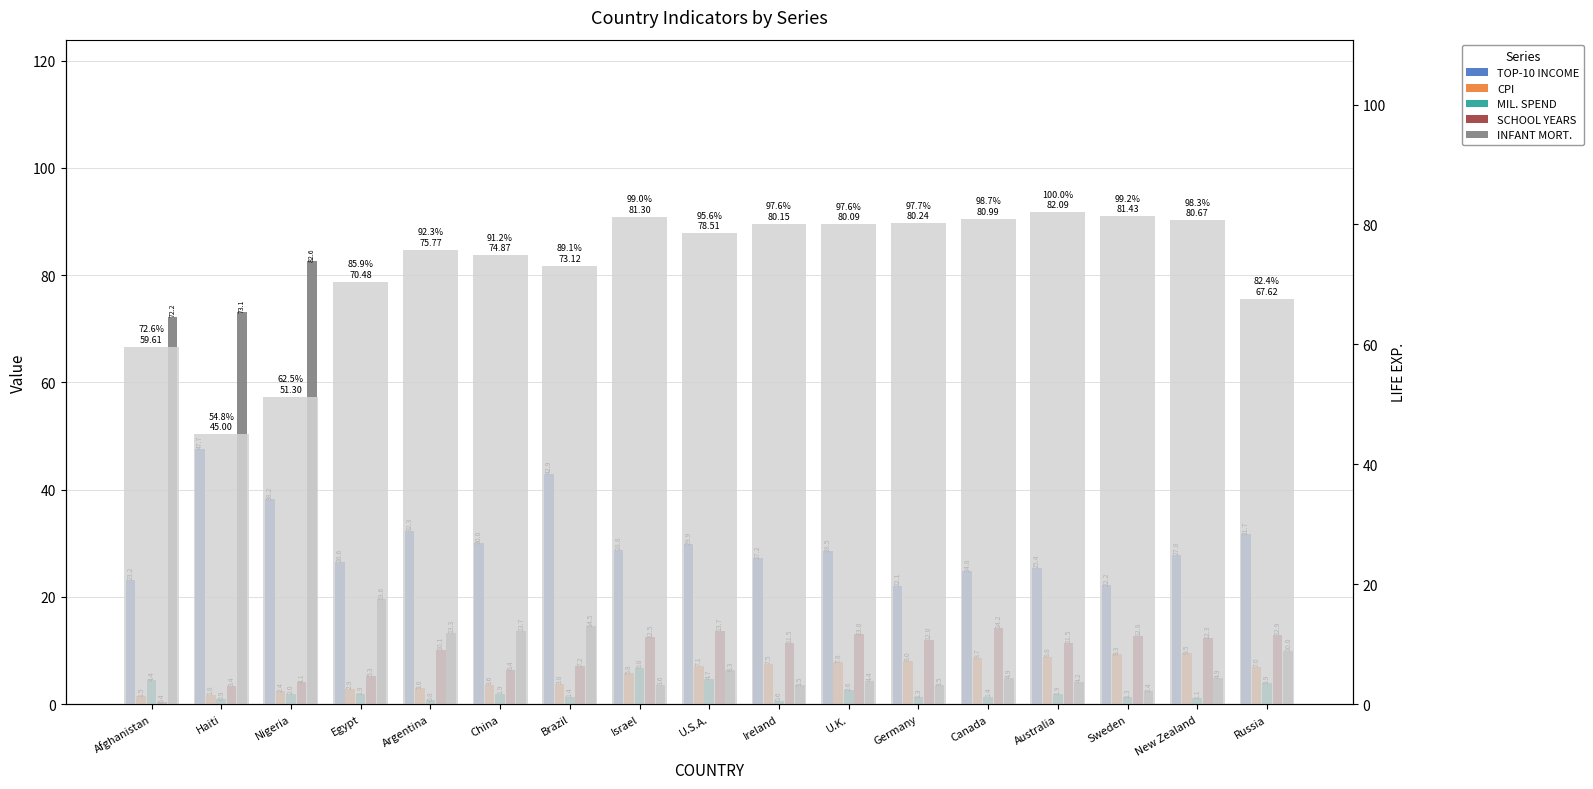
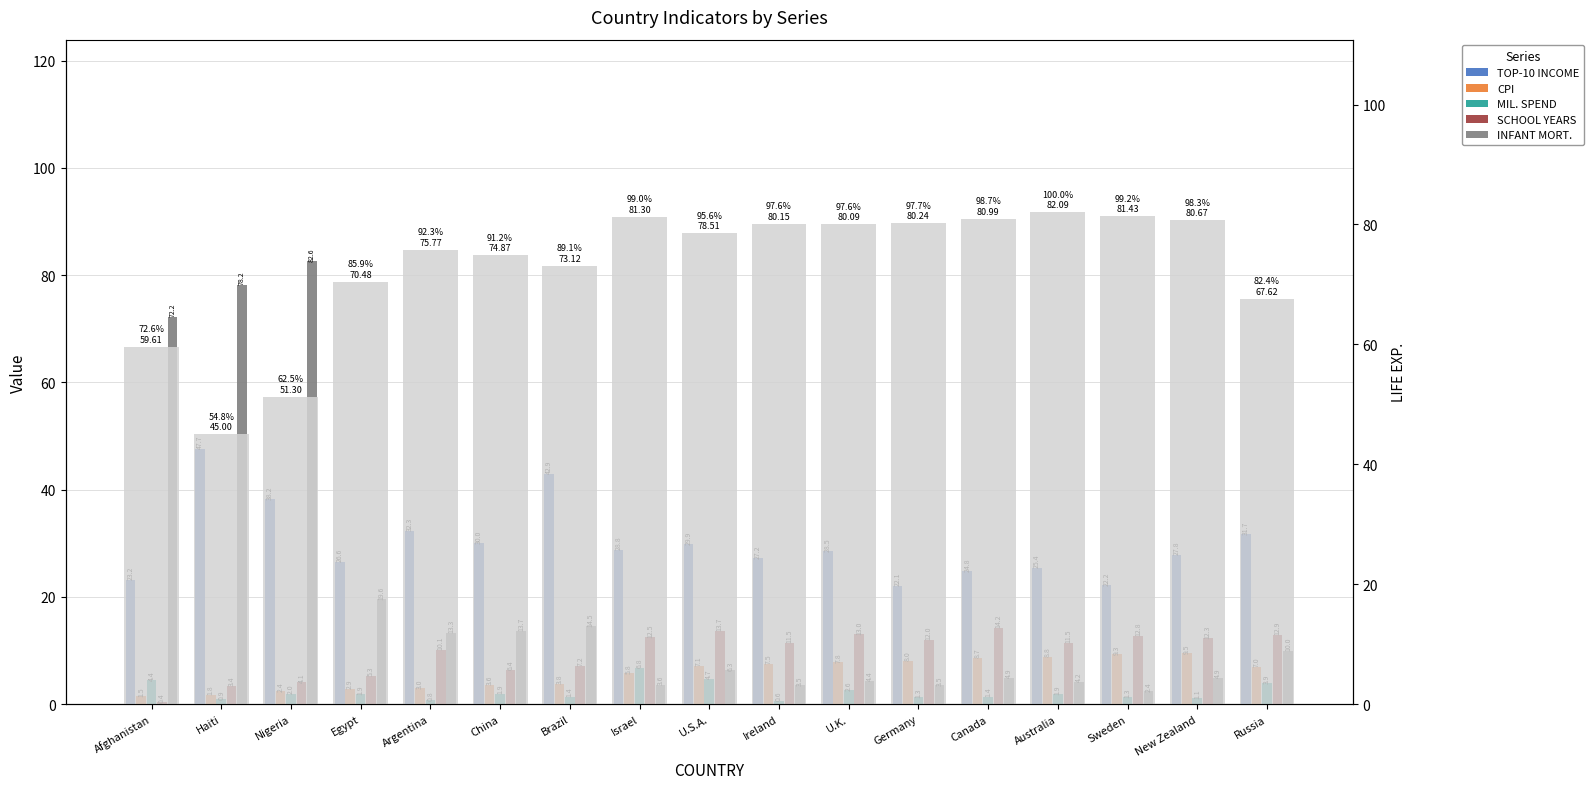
  {
    "INFANT MORT.": {
      "Afghanistan": 72.2,
-     "Haiti": 73.1,
+     "Haiti": 78.2,
      "Nigeria": 82.6
    }
  }
